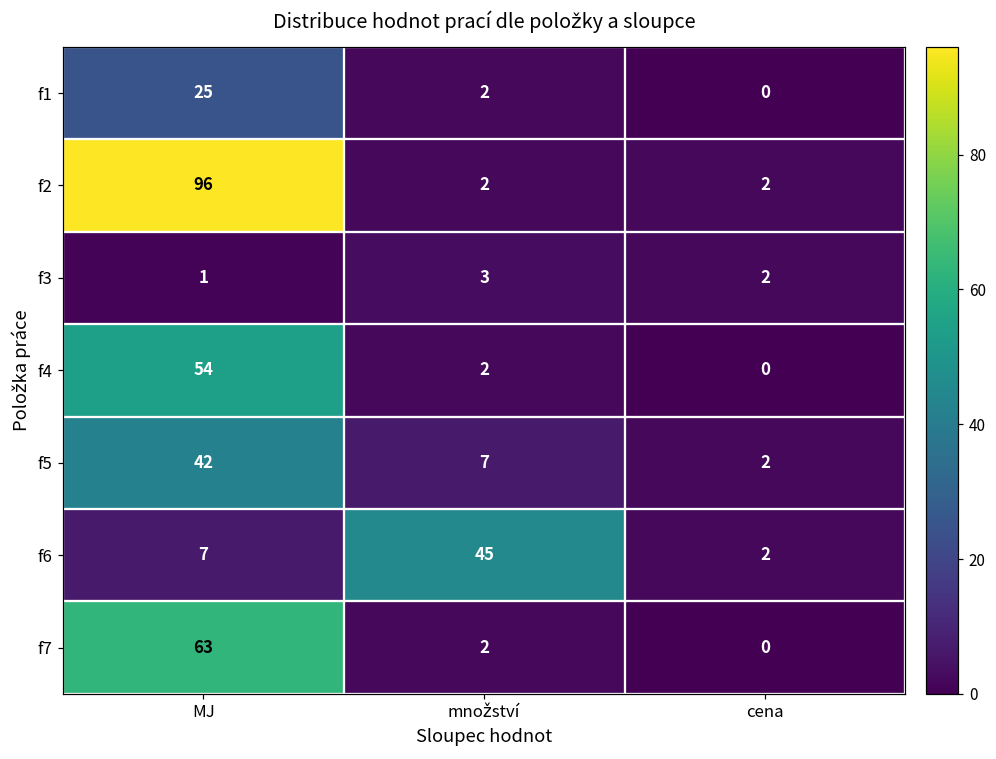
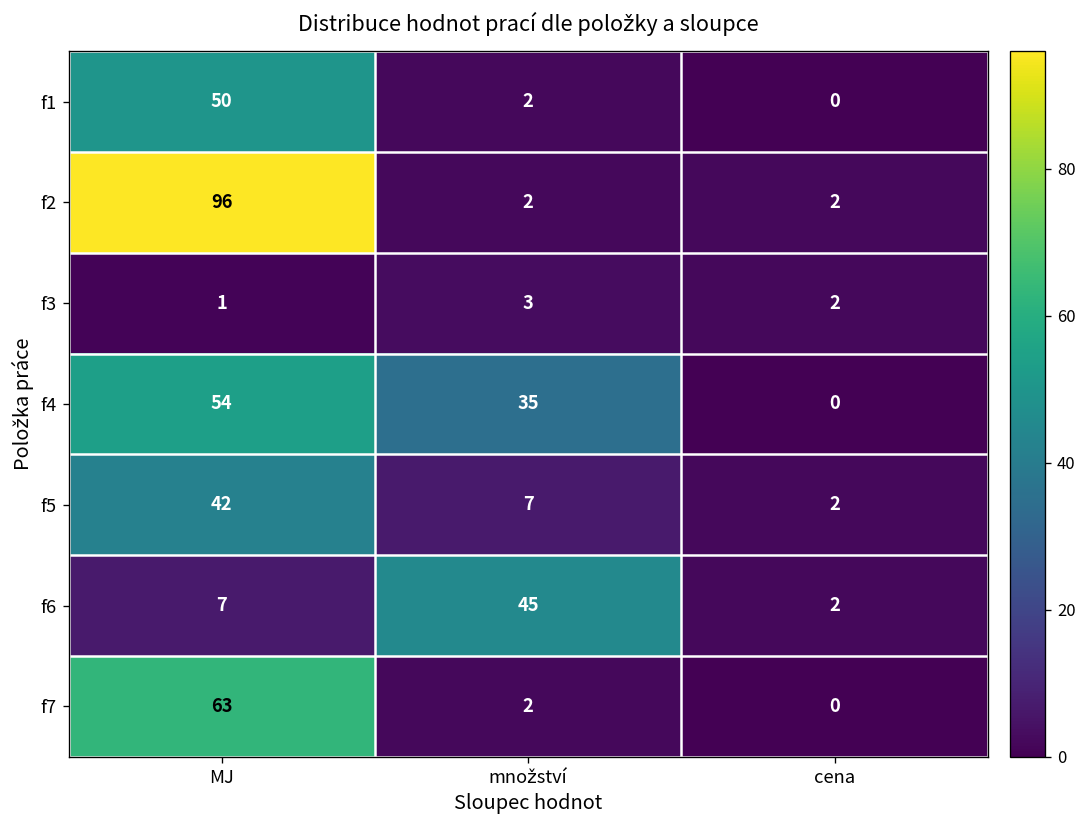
  {
    "f1": {
-     "MJ": 25,
+     "MJ": 50,
      "množství": 2,
      "cena": 0
    },
    "f2": {
      "MJ": 96,
      "množství": 2,
      "cena": 2
    },
    "f3": {
      "MJ": 1,
      "množství": 3,
      "cena": 2
    },
    "f4": {
      "MJ": 54,
-     "množství": 2,
+     "množství": 35,
      "cena": 0
    },
    "f5": {
      "MJ": 42,
      "množství": 7,
      "cena": 2
    },
    "f6": {
      "MJ": 7,
      "množství": 45,
      "cena": 2
    },
    "f7": {
      "MJ": 63,
      "množství": 2,
      "cena": 0
    }
  }
